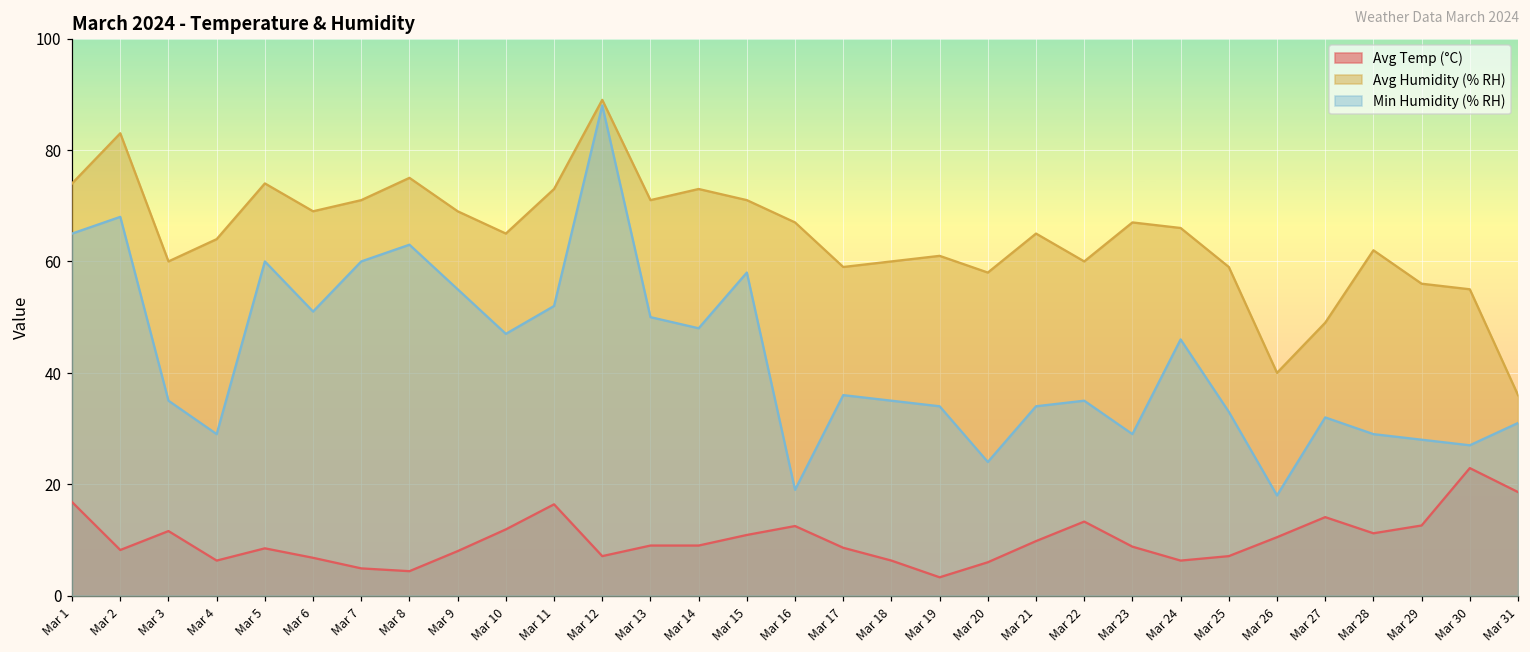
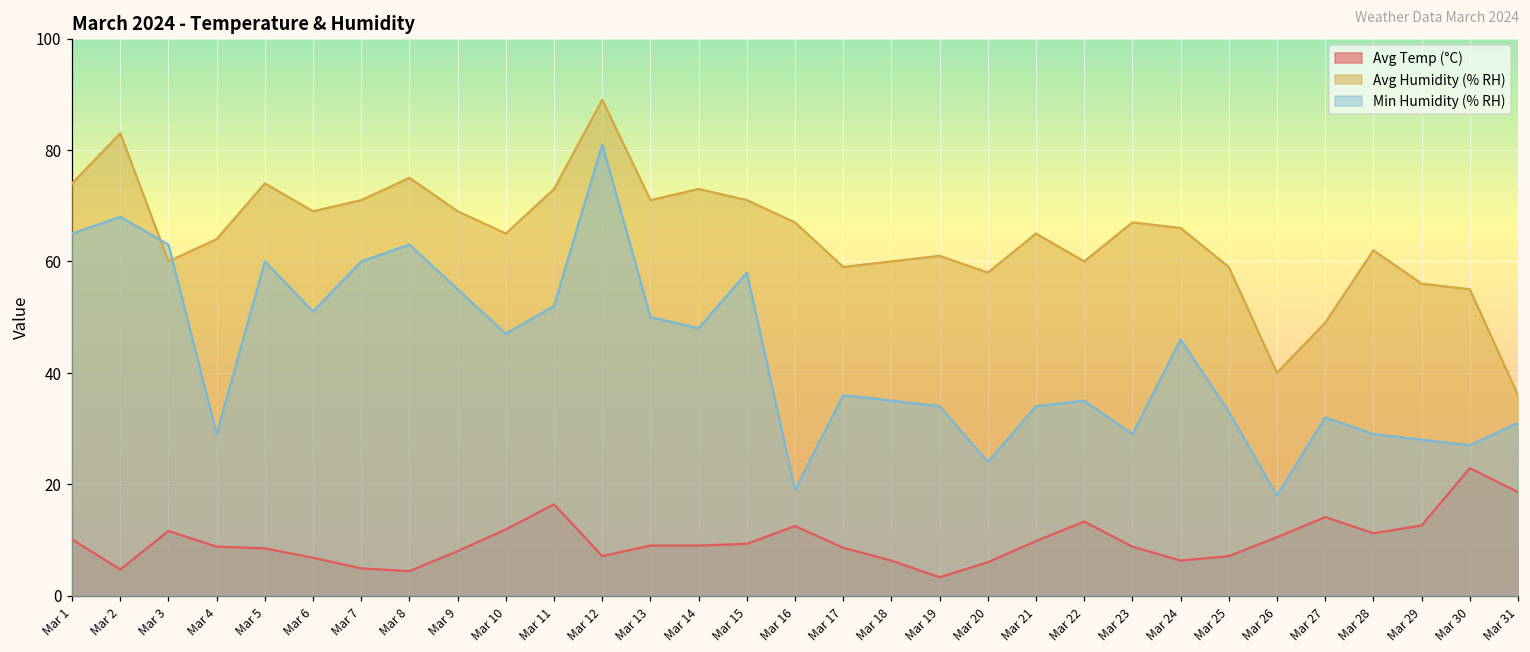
  {
    "Avg Temp (°C)": {
-     "Mar 1": 17,
-     "Mar 2": 8,
+     "Mar 1": 10,
+     "Mar 2": 5,
      "Mar 3": 12,
-     "Mar 4": 6,
+     "Mar 4": 9,
      "Mar 5": 9,
      "Mar 6": 7,
      "Mar 7": 5,
      "Mar 8": 4,
      "Mar 9": 8,
      "Mar 10": 12,
      "Mar 11": 16,
      "Mar 12": 7,
      "Mar 13": 9,
      "Mar 14": 9,
-     "Mar 15": 11,
+     "Mar 15": 9,
      "Mar 16": 13,
      "Mar 17": 9,
      "Mar 18": 6,
      "Mar 19": 3,
      "Mar 20": 6,
      "Mar 21": 10,
      "Mar 22": 13,
      "Mar 23": 9,
      "Mar 24": 6,
      "Mar 25": 7,
      "Mar 26": 11,
      "Mar 27": 14,
      "Mar 28": 11,
      "Mar 29": 13,
      "Mar 30": 23,
      "Mar 31": 19
    },
    "Avg Humidity (% RH)": {
      "Mar 1": 74,
      "Mar 2": 83,
      "Mar 3": 60,
      "Mar 4": 64,
      "Mar 5": 74,
      "Mar 6": 69,
      "Mar 7": 71,
      "Mar 8": 75,
      "Mar 9": 69,
      "Mar 10": 65,
      "Mar 11": 73,
      "Mar 12": 89,
      "Mar 13": 71,
      "Mar 14": 73,
      "Mar 15": 71,
      "Mar 16": 67,
      "Mar 17": 59,
      "Mar 18": 60,
      "Mar 19": 61,
      "Mar 20": 58,
      "Mar 21": 65,
      "Mar 22": 60,
      "Mar 23": 67,
      "Mar 24": 66,
      "Mar 25": 59,
      "Mar 26": 40,
      "Mar 27": 49,
      "Mar 28": 62,
      "Mar 29": 56,
      "Mar 30": 55,
      "Mar 31": 36
    },
    "Min Humidity (% RH)": {
      "Mar 1": 65,
      "Mar 2": 68,
-     "Mar 3": 35,
+     "Mar 3": 63,
      "Mar 4": 29,
      "Mar 5": 60,
      "Mar 6": 51,
      "Mar 7": 60,
      "Mar 8": 63,
      "Mar 9": 55,
      "Mar 10": 47,
      "Mar 11": 52,
-     "Mar 12": 88,
+     "Mar 12": 81,
      "Mar 13": 50,
      "Mar 14": 48,
      "Mar 15": 58,
      "Mar 16": 19,
      "Mar 17": 36,
      "Mar 18": 35,
      "Mar 19": 34,
      "Mar 20": 24,
      "Mar 21": 34,
      "Mar 22": 35,
      "Mar 23": 29,
      "Mar 24": 46,
      "Mar 25": 33,
      "Mar 26": 18,
      "Mar 27": 32,
      "Mar 28": 29,
      "Mar 29": 28,
      "Mar 30": 27,
      "Mar 31": 31
    }
  }
